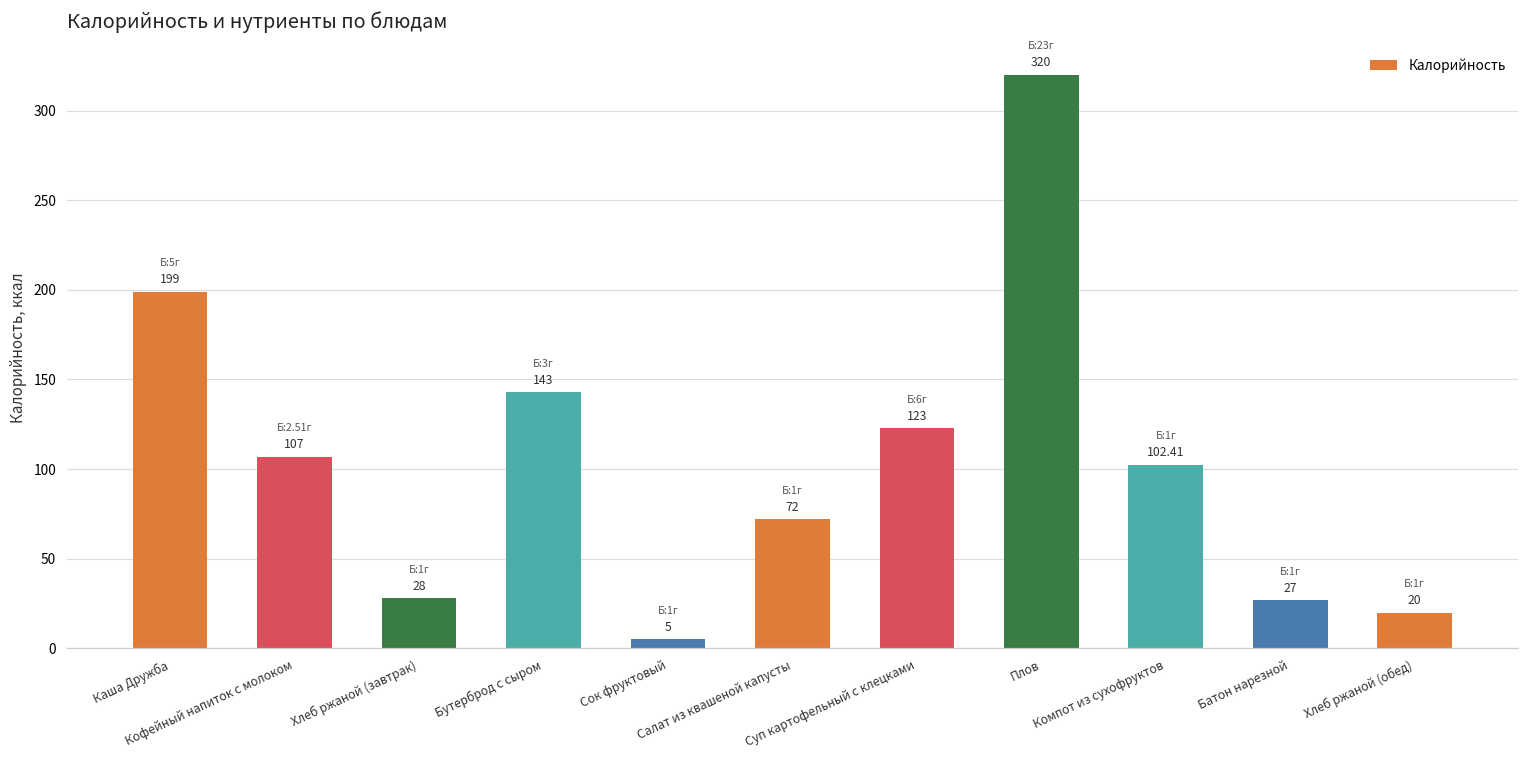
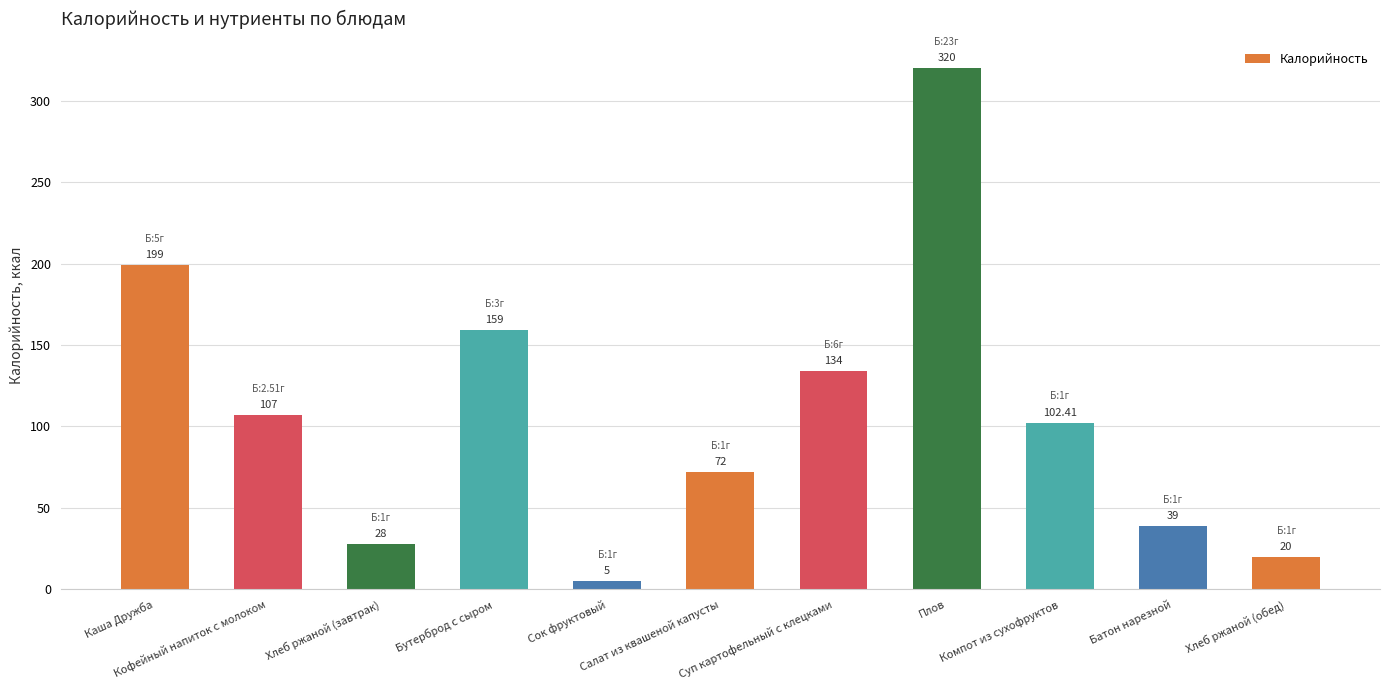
  {
    "Каша Дружба": 199,
    "Кофейный напиток с молоком": 107,
    "Хлеб ржаной (завтрак)": 28,
-   "Бутерброд с сыром": 143,
+   "Бутерброд с сыром": 159,
    "Сок фруктовый": 5,
    "Салат из квашеной капусты": 72,
-   "Суп картофельный с клецками": 123,
+   "Суп картофельный с клецками": 134,
    "Плов": 320,
    "Компот из сухофруктов": 102.41,
-   "Батон нарезной": 27,
+   "Батон нарезной": 39,
    "Хлеб ржаной (обед)": 20
  }
